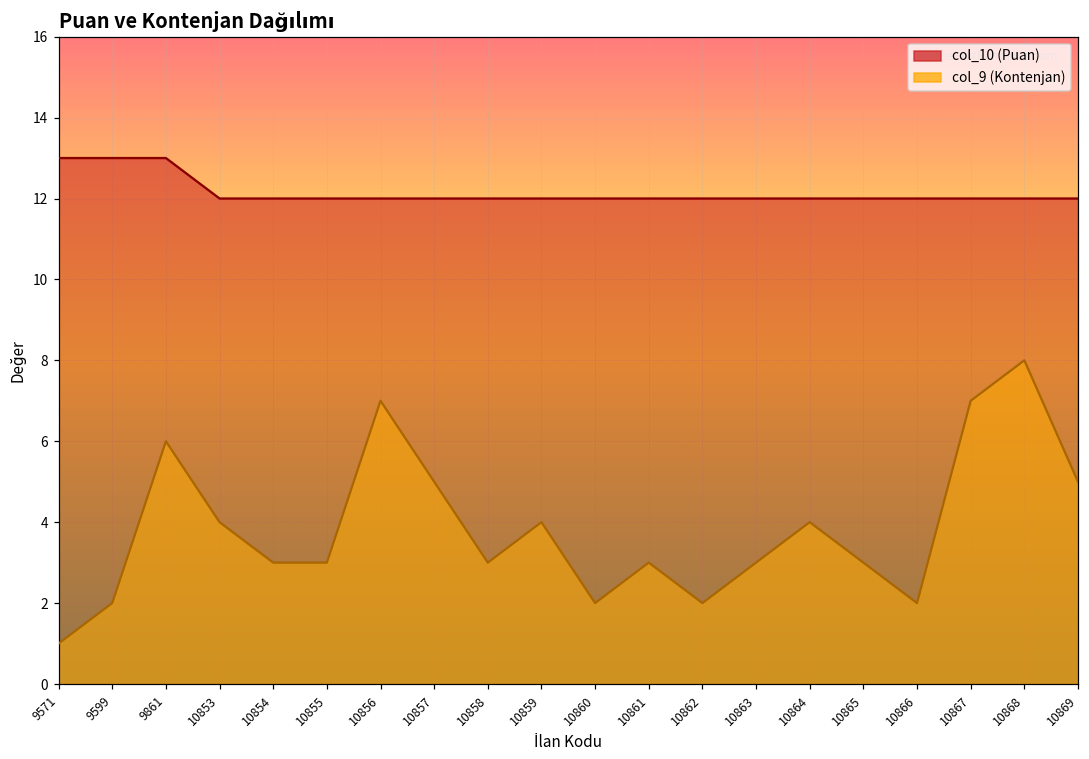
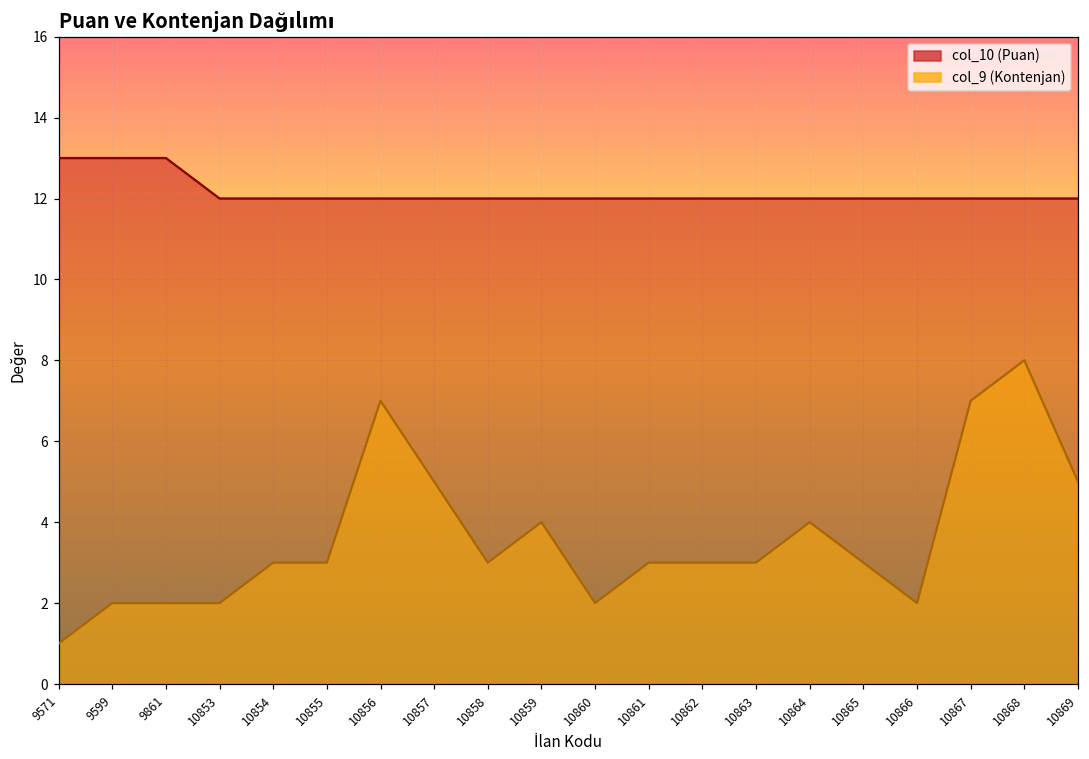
  {
    "col_10 (Puan)": {
      "9571": 13,
      "9599": 13,
      "9861": 13,
      "10853": 12,
      "10854": 12,
      "10855": 12,
      "10856": 12,
      "10857": 12,
      "10858": 12,
      "10859": 12,
      "10860": 12,
      "10861": 12,
      "10862": 12,
      "10863": 12,
      "10864": 12,
      "10865": 12,
      "10866": 12,
      "10867": 12,
      "10868": 12,
      "10869": 12
    },
    "col_9 (Kontenjan)": {
      "9571": 1,
      "9599": 2,
-     "9861": 6,
-     "10853": 4,
+     "9861": 2,
+     "10853": 2,
      "10854": 3,
      "10855": 3,
      "10856": 7,
      "10857": 5,
      "10858": 3,
      "10859": 4,
      "10860": 2,
      "10861": 3,
-     "10862": 2,
+     "10862": 3,
      "10863": 3,
      "10864": 4,
      "10865": 3,
      "10866": 2,
      "10867": 7,
      "10868": 8,
      "10869": 5
    }
  }
